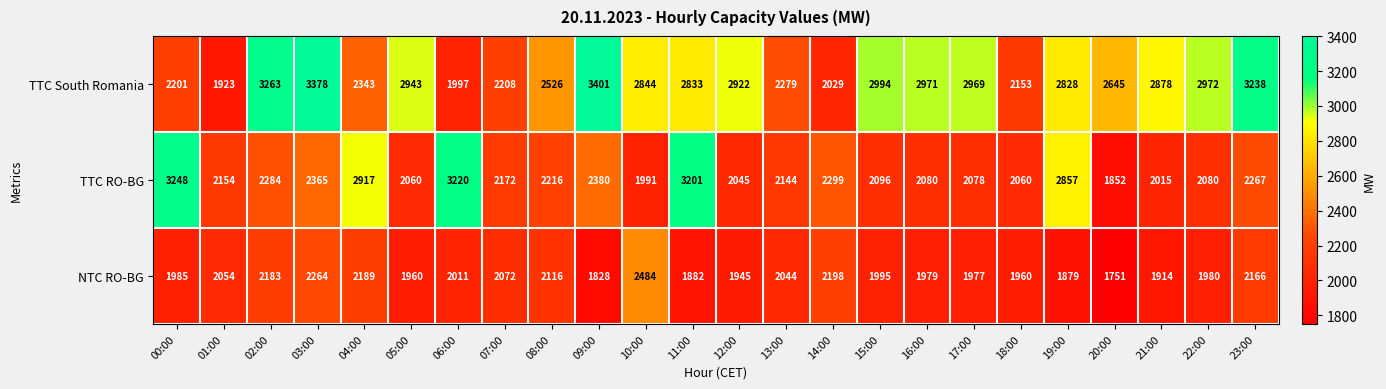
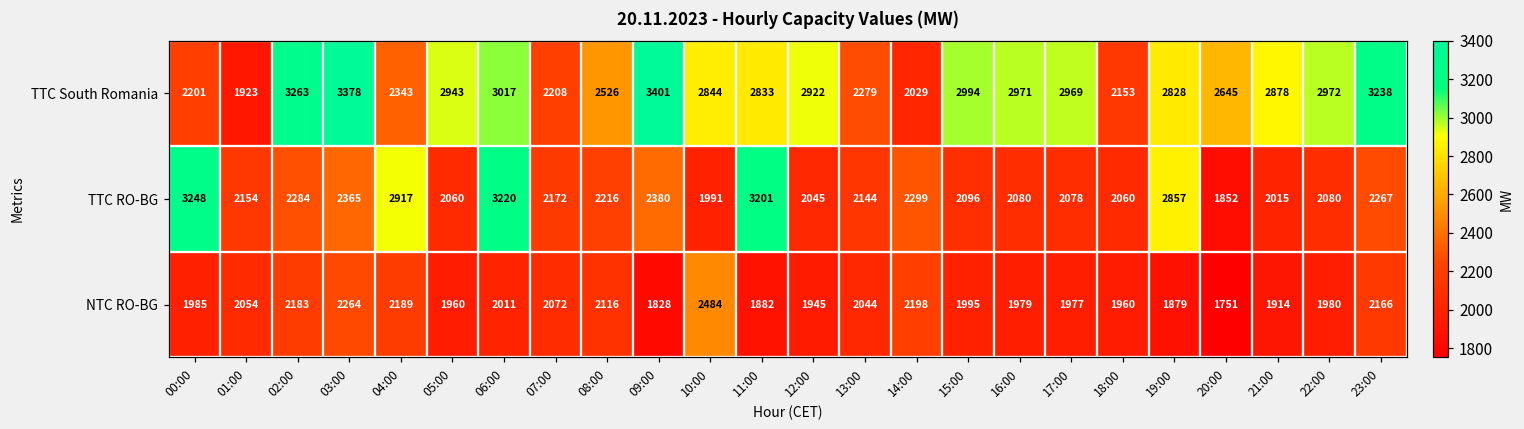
  {
    "TTC South Romania": {
      "00:00": 2201,
      "01:00": 1923,
      "02:00": 3263,
      "03:00": 3378,
      "04:00": 2343,
      "05:00": 2943,
-     "06:00": 1997,
+     "06:00": 3017,
      "07:00": 2208,
      "08:00": 2526,
      "09:00": 3401,
      "10:00": 2844,
      "11:00": 2833,
      "12:00": 2922,
      "13:00": 2279,
      "14:00": 2029,
      "15:00": 2994,
      "16:00": 2971,
      "17:00": 2969,
      "18:00": 2153,
      "19:00": 2828,
      "20:00": 2645,
      "21:00": 2878,
      "22:00": 2972,
      "23:00": 3238
    },
    "TTC RO-BG": {
      "00:00": 3248,
      "01:00": 2154,
      "02:00": 2284,
      "03:00": 2365,
      "04:00": 2917,
      "05:00": 2060,
      "06:00": 3220,
      "07:00": 2172,
      "08:00": 2216,
      "09:00": 2380,
      "10:00": 1991,
      "11:00": 3201,
      "12:00": 2045,
      "13:00": 2144,
      "14:00": 2299,
      "15:00": 2096,
      "16:00": 2080,
      "17:00": 2078,
      "18:00": 2060,
      "19:00": 2857,
      "20:00": 1852,
      "21:00": 2015,
      "22:00": 2080,
      "23:00": 2267
    },
    "NTC RO-BG": {
      "00:00": 1985,
      "01:00": 2054,
      "02:00": 2183,
      "03:00": 2264,
      "04:00": 2189,
      "05:00": 1960,
      "06:00": 2011,
      "07:00": 2072,
      "08:00": 2116,
      "09:00": 1828,
      "10:00": 2484,
      "11:00": 1882,
      "12:00": 1945,
      "13:00": 2044,
      "14:00": 2198,
      "15:00": 1995,
      "16:00": 1979,
      "17:00": 1977,
      "18:00": 1960,
      "19:00": 1879,
      "20:00": 1751,
      "21:00": 1914,
      "22:00": 1980,
      "23:00": 2166
    }
  }
